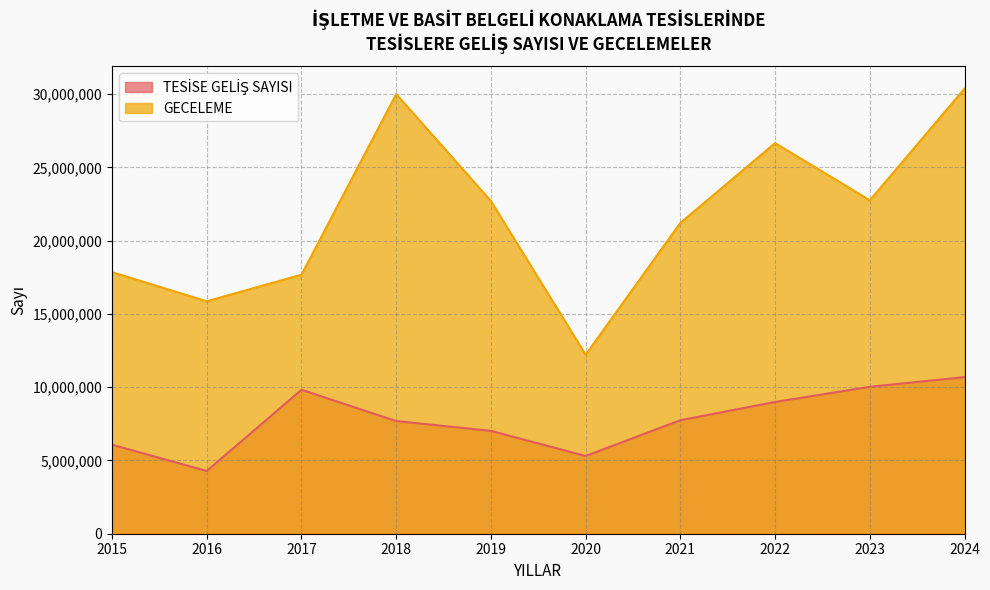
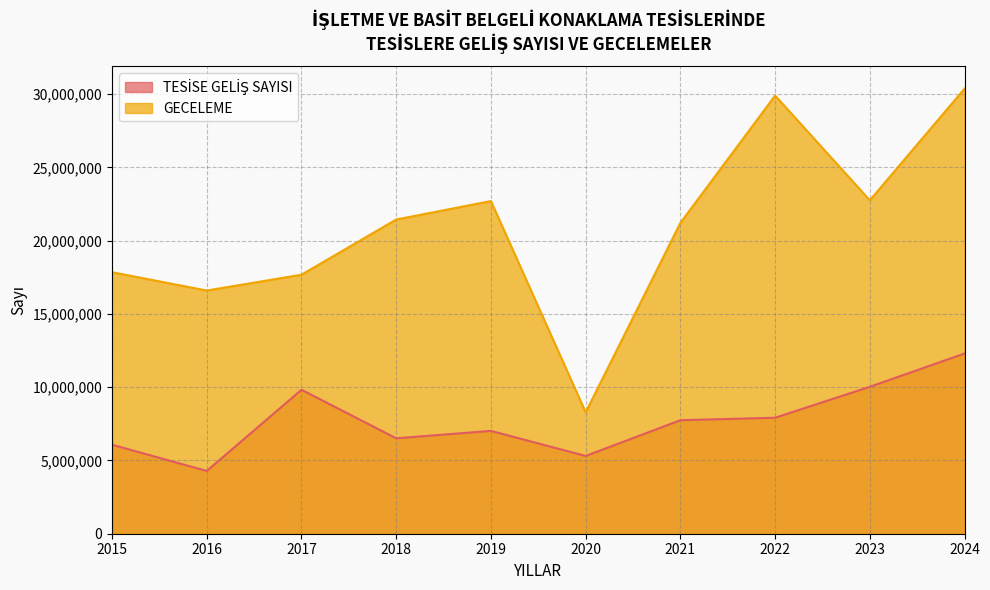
  {
    "TESİSE GELİŞ SAYISI": {
      "2015": "6,100,000",
      "2016": "4,300,000",
      "2017": "9,800,000",
-     "2018": "7,700,000",
+     "2018": "6,500,000",
      "2019": "7,000,000",
      "2020": "5,300,000",
      "2021": "7,700,000",
-     "2022": "9,000,000",
+     "2022": "7,900,000",
      "2023": "10,000,000",
-     "2024": "10,700,000"
+     "2024": "12,300,000"
    },
    "GECELEME": {
      "2015": "17,900,000",
-     "2016": "15,900,000",
+     "2016": "16,600,000",
      "2017": "17,700,000",
-     "2018": "30,000,000",
+     "2018": "21,400,000",
      "2019": "22,700,000",
-     "2020": "12,200,000",
+     "2020": "8,300,000",
      "2021": "21,200,000",
-     "2022": "26,700,000",
+     "2022": "29,900,000",
      "2023": "22,800,000",
      "2024": "30,400,000"
    }
  }
